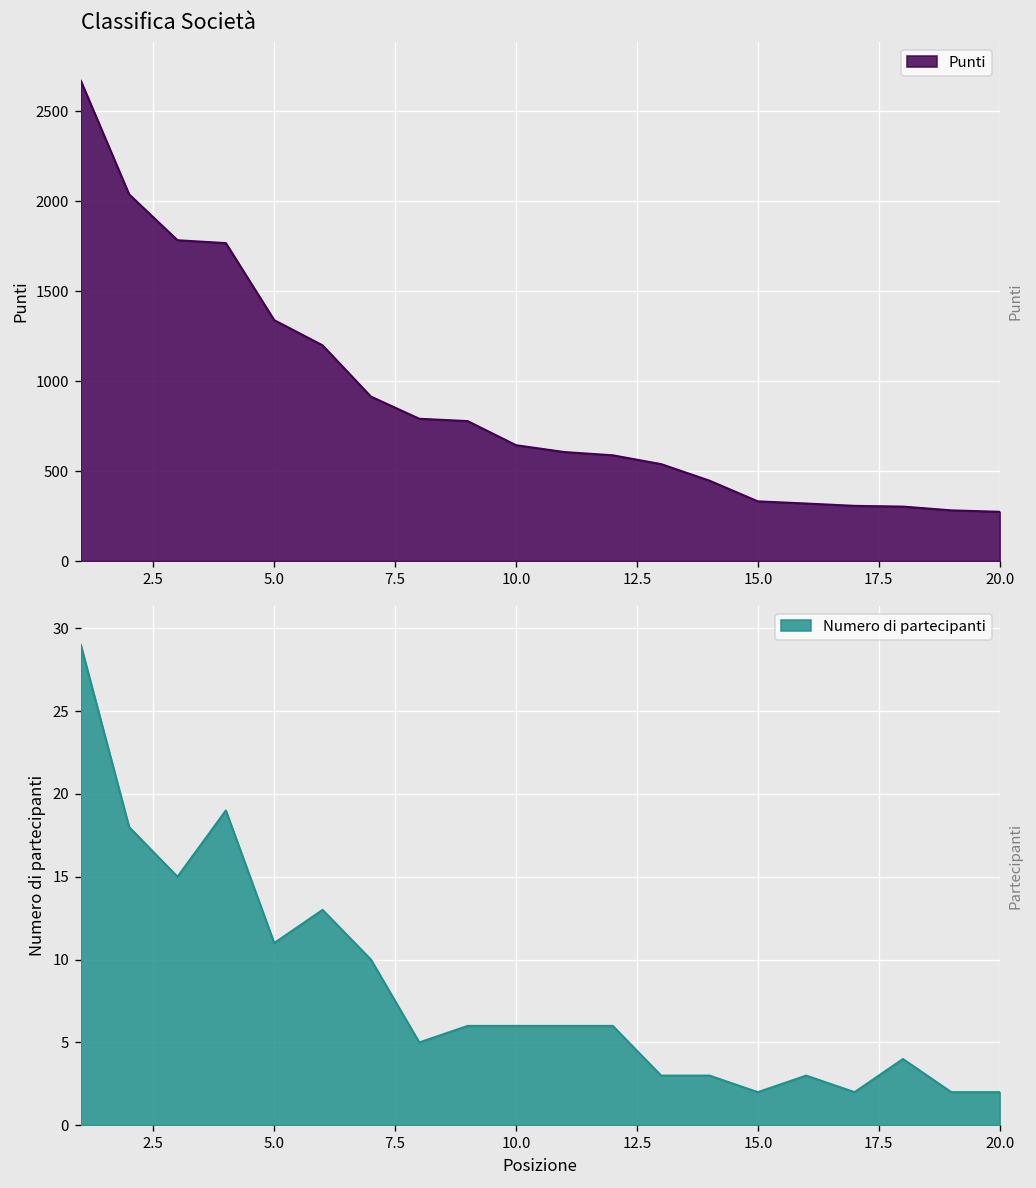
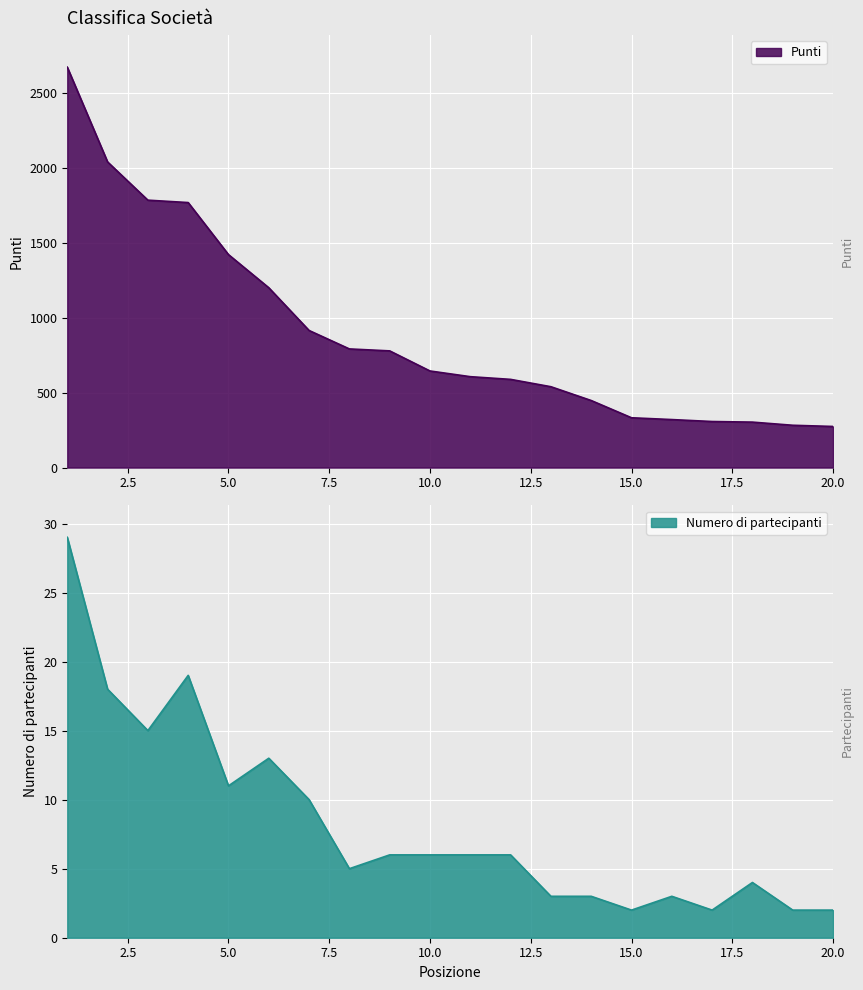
  {
    "Classifica Società": {
-     "5.0": 1340,
+     "5.0": 1420,
      "10.0": 640,
      "15.0": 330,
      "20.0": 270
    }
  }
